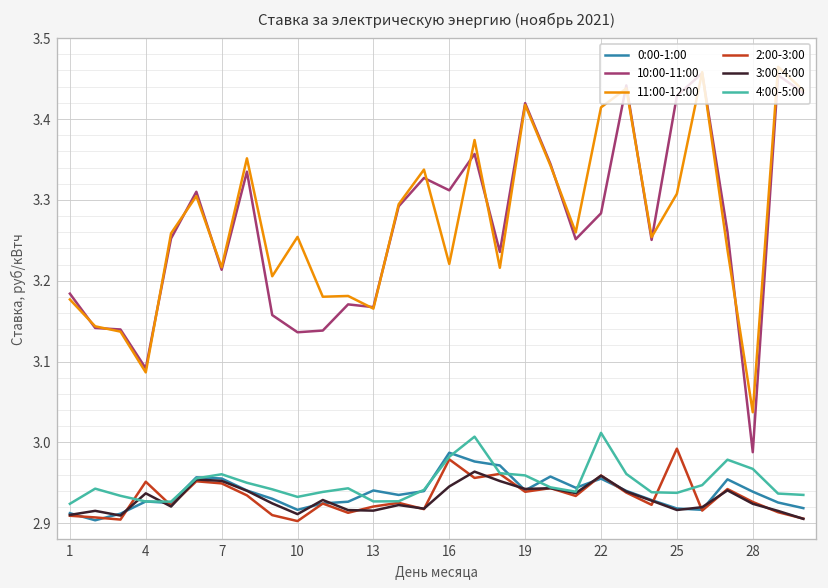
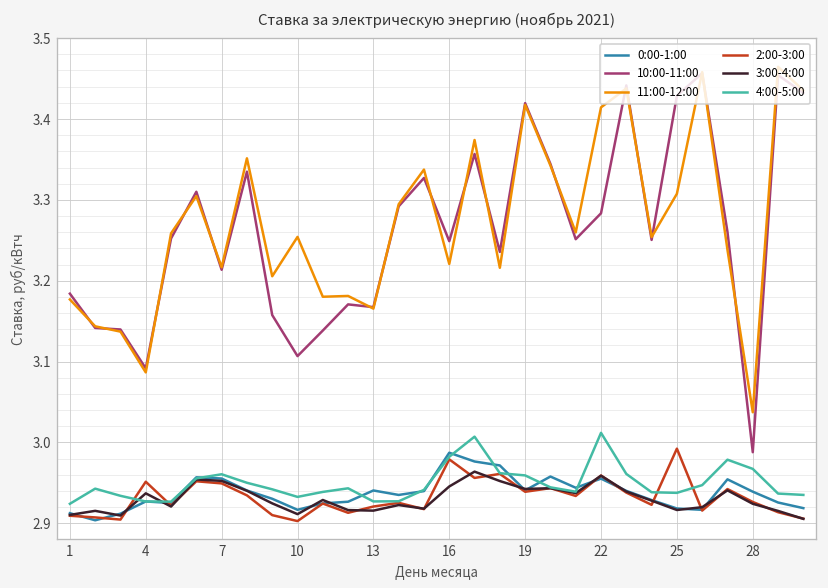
  {
    "10:00-11:00": {
      "1": 3.18,
      "4": 3.09,
-     "10": 3.14,
-     "16": 3.31,
+     "10": 3.11,
+     "16": 3.25,
      "22": 3.28,
      "28": 2.99
    },
    "11:00-12:00": {
      "1": 3.18,
      "4": 3.09,
      "10": 3.25,
      "16": 3.22,
      "22": 3.41,
      "25": 3.31,
      "28": 3.04
    },
    "2:00-3:00": {
      "4": 2.95,
      "10": 2.90,
      "13": 2.92,
      "25": 2.99
    },
    "3:00-4:00": {
      "4": 2.94,
      "10": 2.91,
      "13": 2.92,
      "16": 2.95
    }
  }
